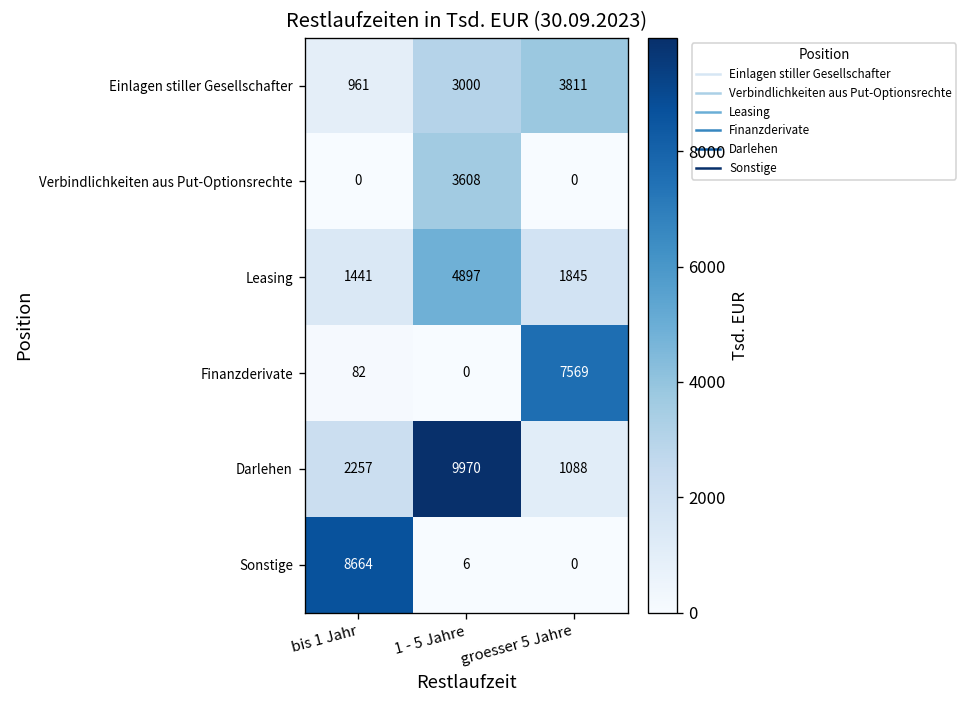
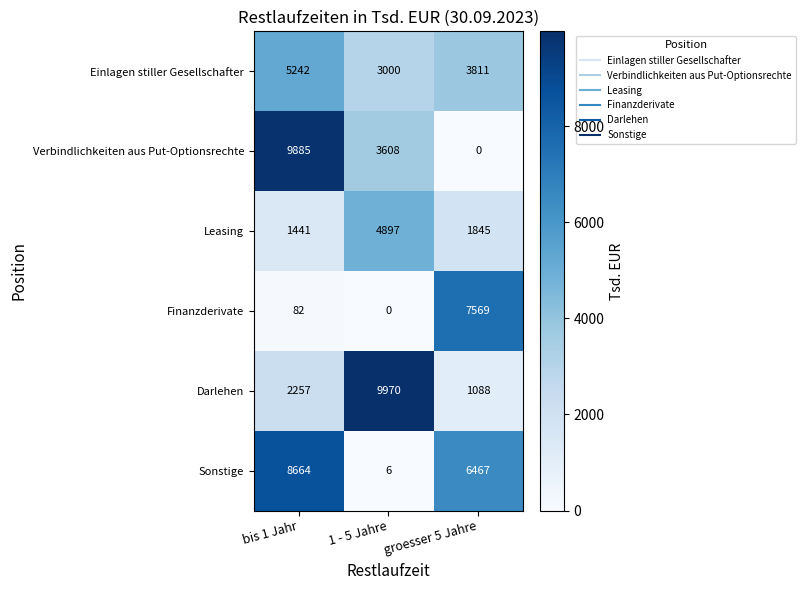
  {
    "Einlagen stiller Gesellschafter": {
-     "bis 1 Jahr": 961,
+     "bis 1 Jahr": 5242,
      "1 - 5 Jahre": 3000,
      "groesser 5 Jahre": 3811
    },
    "Verbindlichkeiten aus Put-Optionsrechte": {
-     "bis 1 Jahr": 0,
+     "bis 1 Jahr": 9885,
      "1 - 5 Jahre": 3608,
      "groesser 5 Jahre": 0
    },
    "Leasing": {
      "bis 1 Jahr": 1441,
      "1 - 5 Jahre": 4897,
      "groesser 5 Jahre": 1845
    },
    "Finanzderivate": {
      "bis 1 Jahr": 82,
      "1 - 5 Jahre": 0,
      "groesser 5 Jahre": 7569
    },
    "Darlehen": {
      "bis 1 Jahr": 2257,
      "1 - 5 Jahre": 9970,
      "groesser 5 Jahre": 1088
    },
    "Sonstige": {
      "bis 1 Jahr": 8664,
      "1 - 5 Jahre": 6,
-     "groesser 5 Jahre": 0
+     "groesser 5 Jahre": 6467
    }
  }
